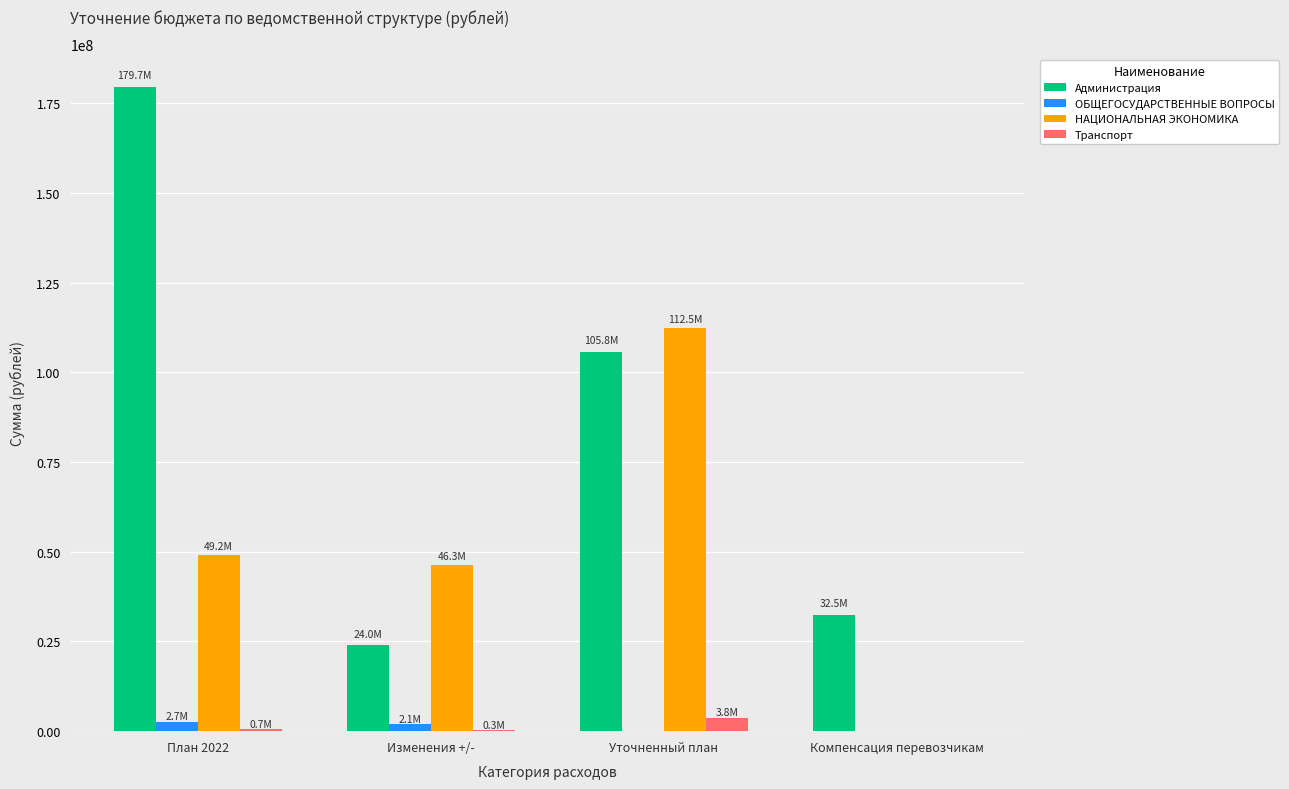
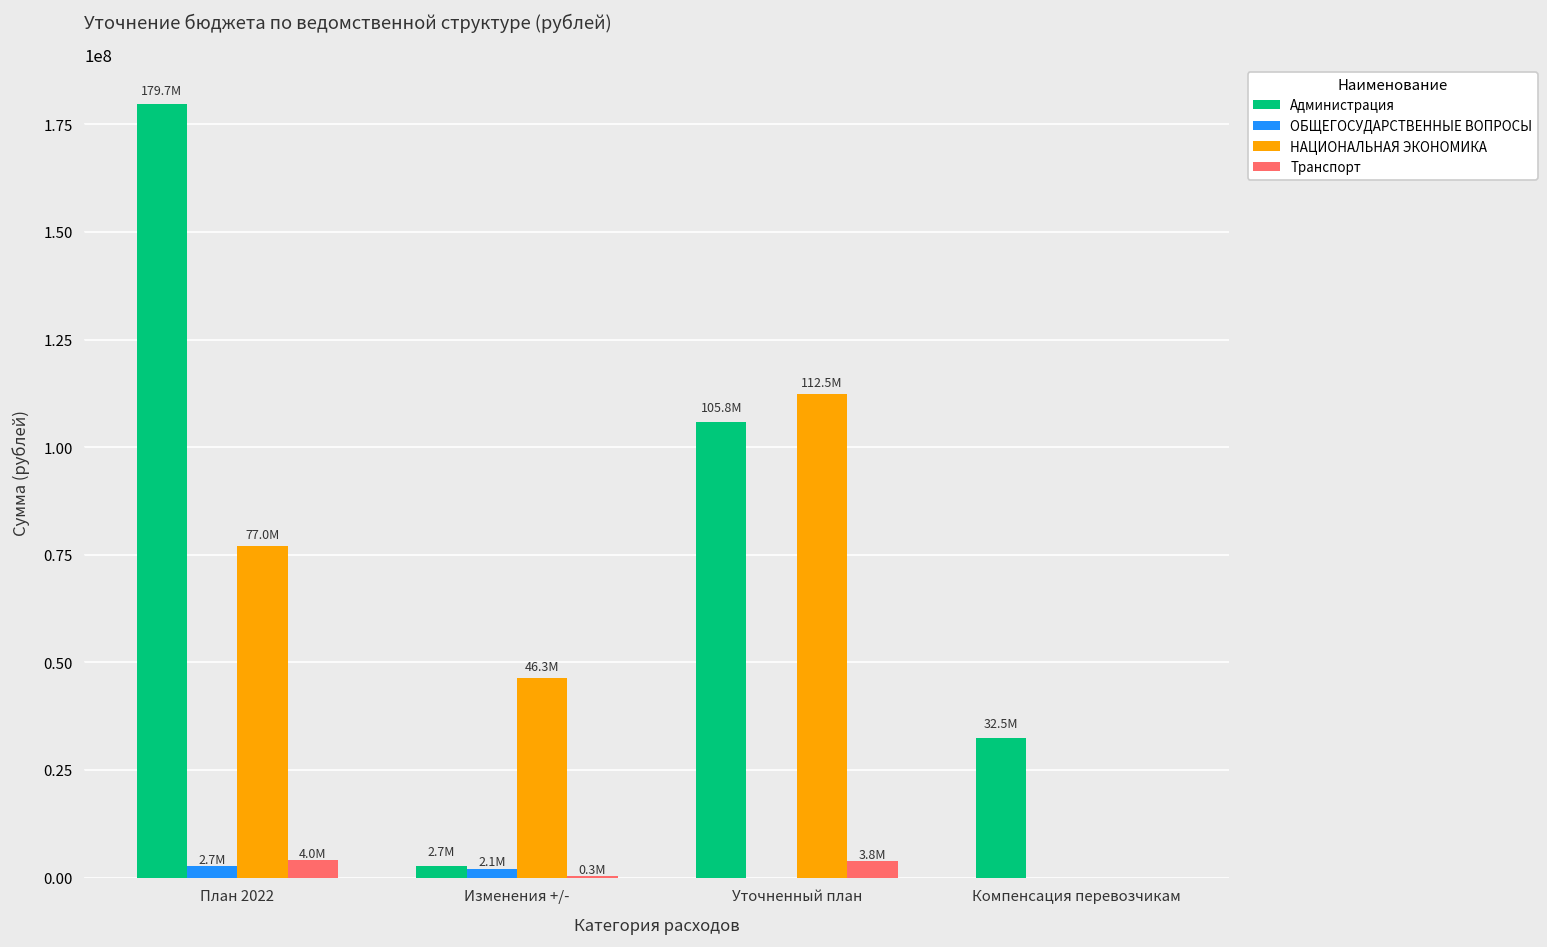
  {
    "Администрация": {
      "План 2022": "179.7M",
-     "Изменения +/-": "24.0M",
+     "Изменения +/-": "2.7M",
      "Уточненный план": "105.8M",
      "Компенсация перевозчикам": "32.5M"
    },
    "ОБЩЕГОСУДАРСТВЕННЫЕ ВОПРОСЫ": {
      "План 2022": "2.7M",
      "Изменения +/-": "2.1M"
    },
    "НАЦИОНАЛЬНАЯ ЭКОНОМИКА": {
-     "План 2022": "49.2M",
+     "План 2022": "77.0M",
      "Изменения +/-": "46.3M",
      "Уточненный план": "112.5M"
    },
    "Транспорт": {
-     "План 2022": "0.7M",
+     "План 2022": "4.0M",
      "Изменения +/-": "0.3M",
      "Уточненный план": "3.8M"
    }
  }
